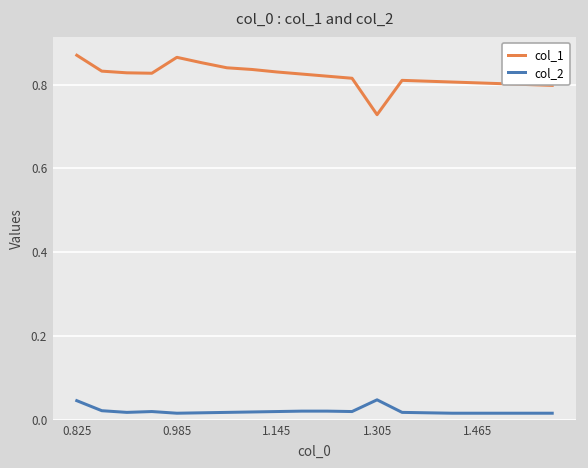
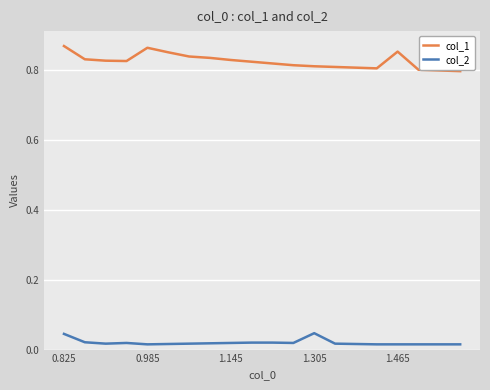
  {
    "col_1": {
      "0.825": 0.87,
      "0.985": 0.87,
      "1.145": 0.83,
-     "1.305": 0.73,
-     "1.465": 0.80
+     "1.305": 0.81,
+     "1.465": 0.85
    },
    "col_2": {
      "0.825": 0.05,
      "0.985": 0.02,
      "1.145": 0.02,
      "1.305": 0.05,
      "1.465": 0.02
    }
  }
